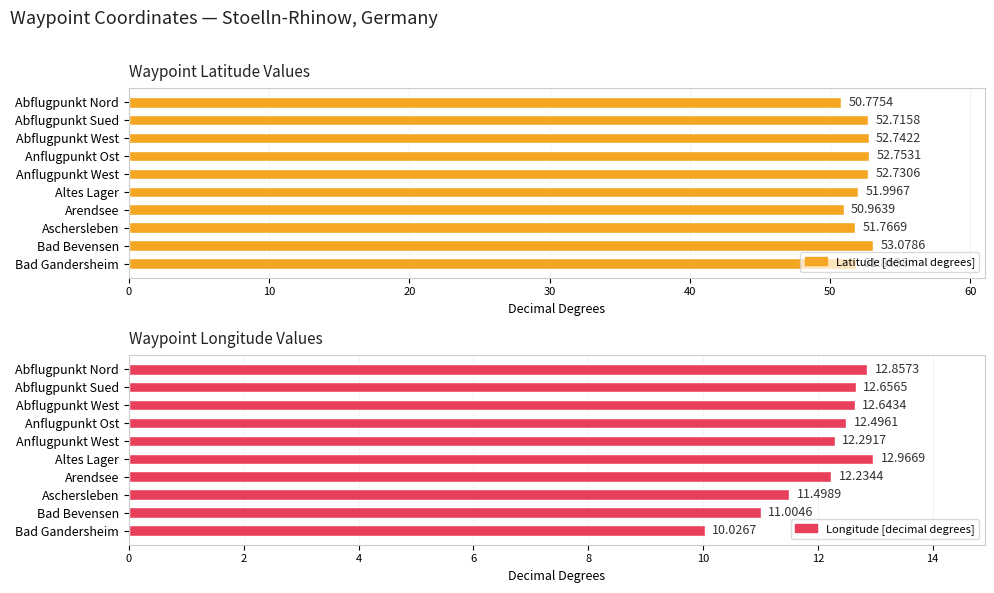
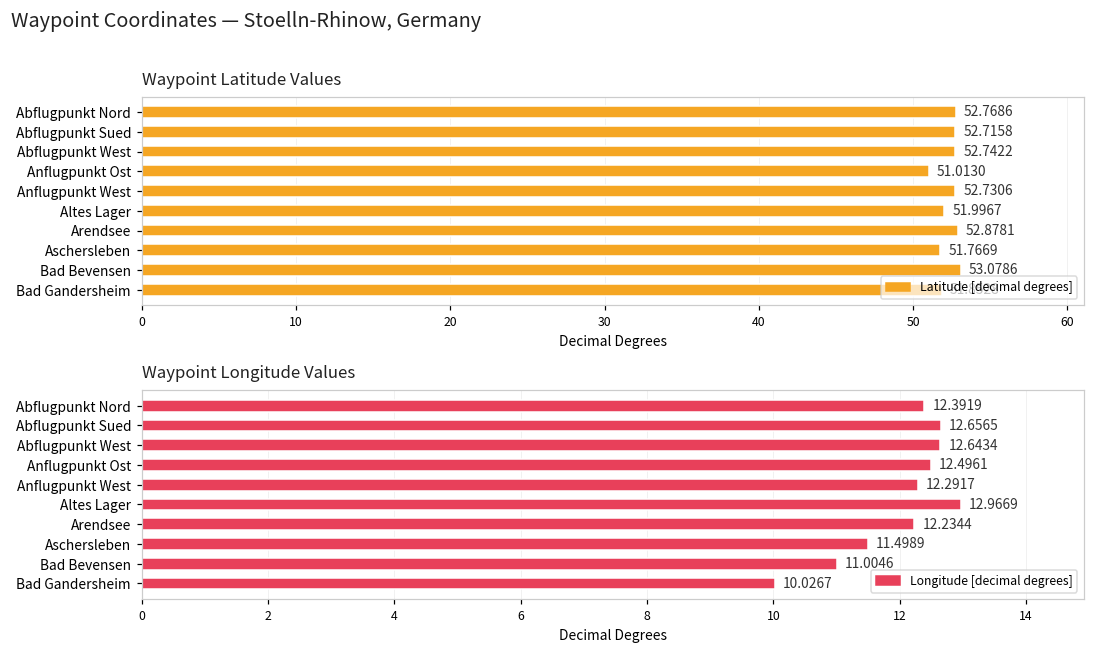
  {
    "Waypoint Latitude Values": {
-     "Abflugpunkt Nord": 50.7754,
+     "Abflugpunkt Nord": 52.7686,
      "Abflugpunkt Sued": 52.7158,
      "Abflugpunkt West": 52.7422,
-     "Anflugpunkt Ost": 52.7531,
+     "Anflugpunkt Ost": 51.0130,
      "Anflugpunkt West": 52.7306,
      "Altes Lager": 51.9967,
-     "Arendsee": 50.9639,
+     "Arendsee": 52.8781,
      "Aschersleben": 51.7669,
      "Bad Bevensen": 53.0786
    },
    "Waypoint Longitude Values": {
-     "Abflugpunkt Nord": 12.8573,
+     "Abflugpunkt Nord": 12.3919,
      "Abflugpunkt Sued": 12.6565,
      "Abflugpunkt West": 12.6434,
      "Anflugpunkt Ost": 12.4961,
      "Anflugpunkt West": 12.2917,
      "Altes Lager": 12.9669,
      "Arendsee": 12.2344,
      "Aschersleben": 11.4989,
      "Bad Bevensen": 11.0046,
      "Bad Gandersheim": 10.0267
    }
  }
